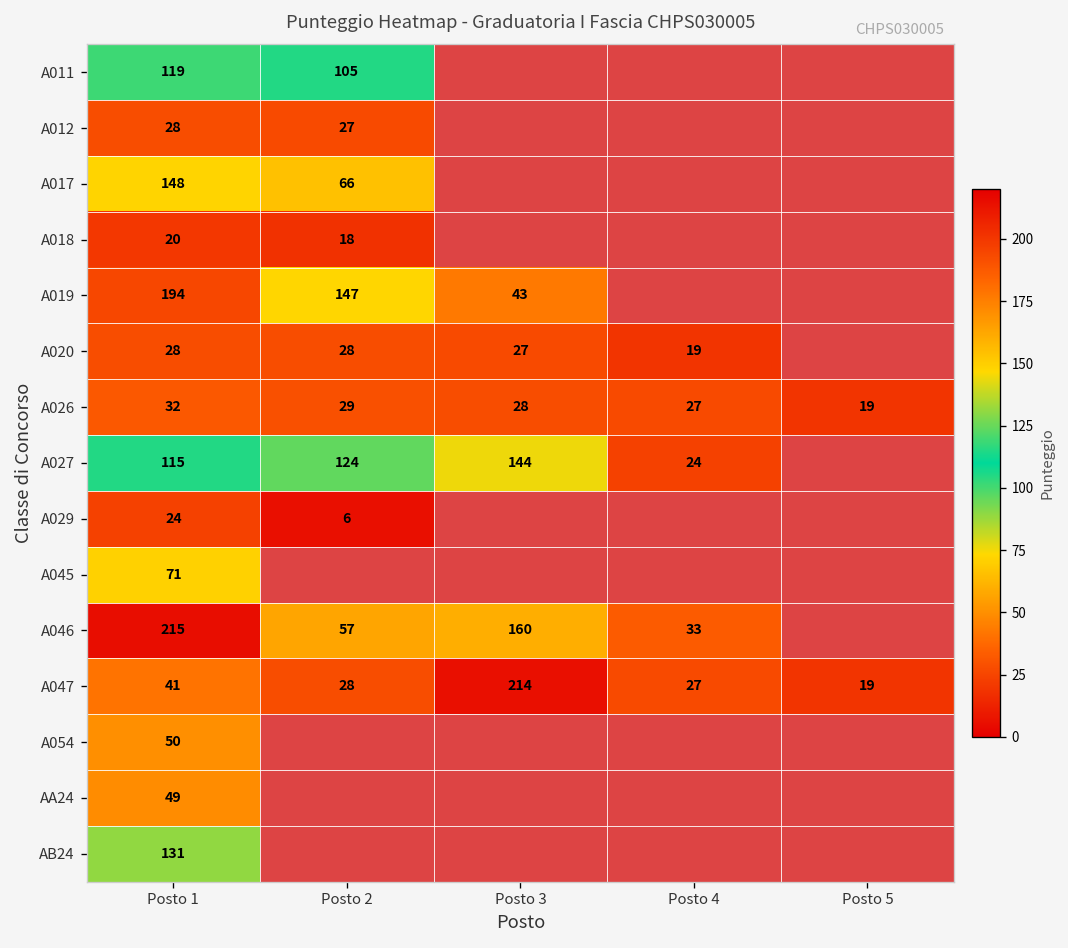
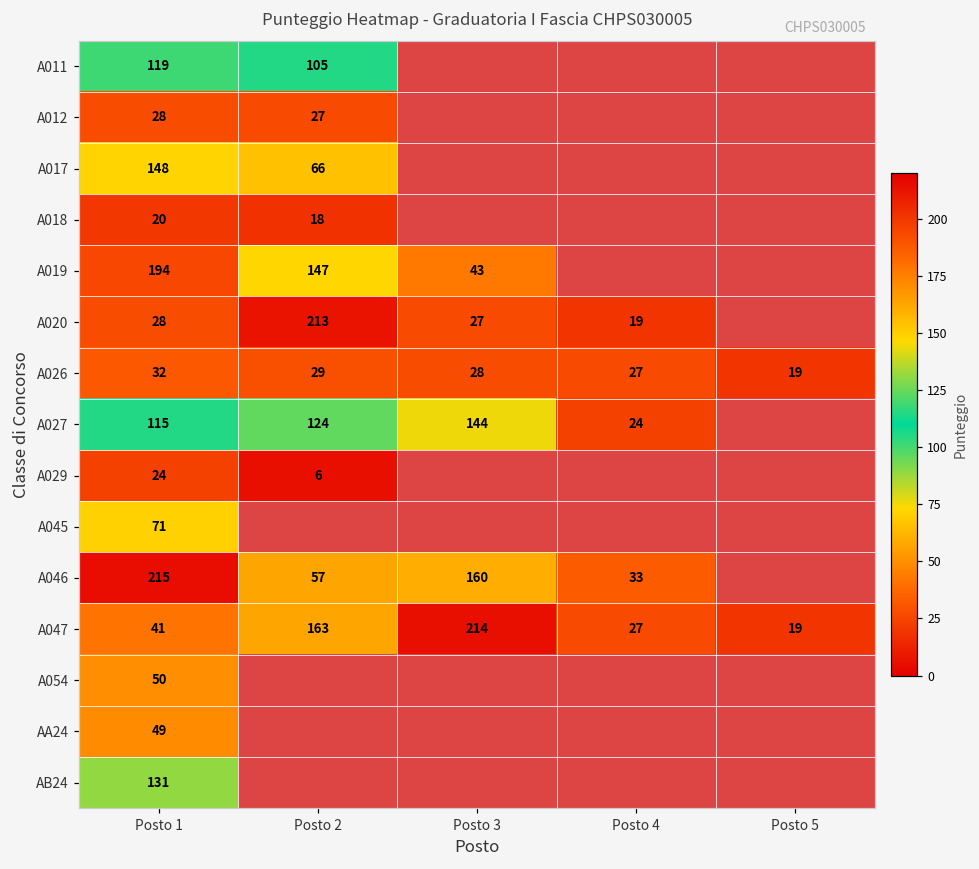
  {
    "A011": {
      "Posto 1": 119,
      "Posto 2": 105
    },
    "A012": {
      "Posto 1": 28,
      "Posto 2": 27
    },
    "A017": {
      "Posto 1": 148,
      "Posto 2": 66
    },
    "A018": {
      "Posto 1": 20,
      "Posto 2": 18
    },
    "A019": {
      "Posto 1": 194,
      "Posto 2": 147,
      "Posto 3": 43
    },
    "A020": {
      "Posto 1": 28,
-     "Posto 2": 28,
+     "Posto 2": 213,
      "Posto 3": 27,
      "Posto 4": 19
    },
    "A026": {
      "Posto 1": 32,
      "Posto 2": 29,
      "Posto 3": 28,
      "Posto 4": 27,
      "Posto 5": 19
    },
    "A027": {
      "Posto 1": 115,
      "Posto 2": 124,
      "Posto 3": 144,
      "Posto 4": 24
    },
    "A029": {
      "Posto 1": 24,
      "Posto 2": 6
    },
    "A045": {
      "Posto 1": 71
    },
    "A046": {
      "Posto 1": 215,
      "Posto 2": 57,
      "Posto 3": 160,
      "Posto 4": 33
    },
    "A047": {
      "Posto 1": 41,
-     "Posto 2": 28,
+     "Posto 2": 163,
      "Posto 3": 214,
      "Posto 4": 27,
      "Posto 5": 19
    },
    "A054": {
      "Posto 1": 50
    },
    "AA24": {
      "Posto 1": 49
    },
    "AB24": {
      "Posto 1": 131
    }
  }
